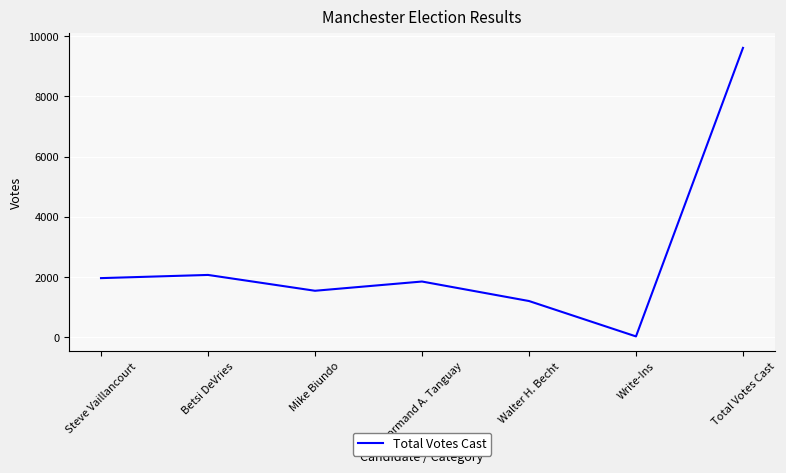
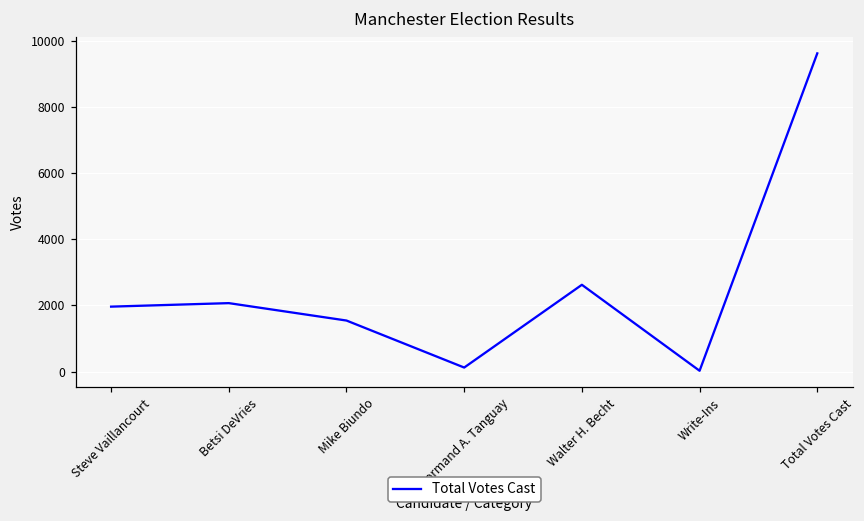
  {
    "Steve Vaillancourt": 2000,
    "Betsi DeVries": 2100,
    "Mike Biundo": 1500,
-   "Normand A. Tanguay": 1800,
-   "Walter H. Becht": 1200,
+   "Normand A. Tanguay": 100,
+   "Walter H. Becht": 2600,
    "Write-Ins": 0,
    "Total Votes Cast": 9600
  }
